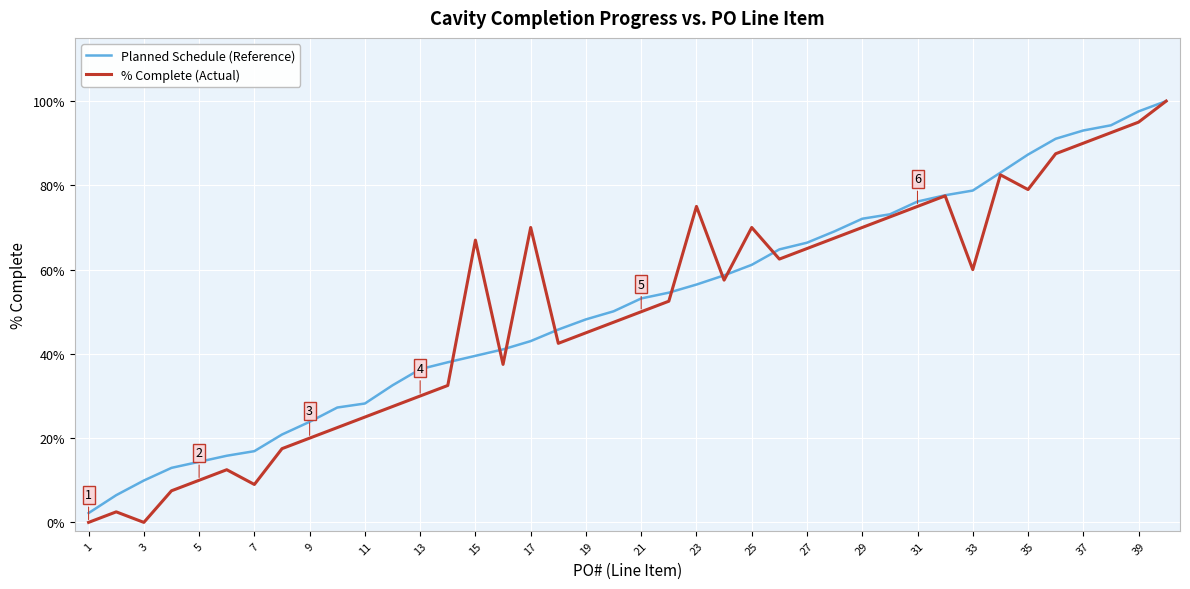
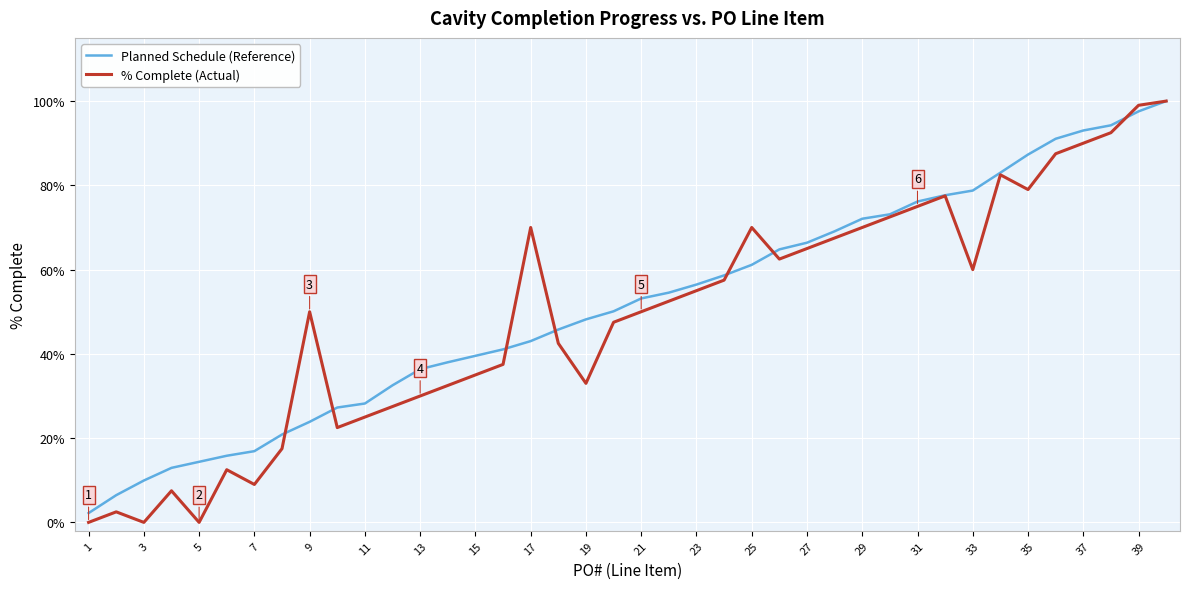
  {
    "Planned Schedule (Reference)": {
      "3": "10%",
      "5": "14%",
      "7": "17%",
      "9": "24%",
      "11": "28%",
      "15": "40%",
      "17": "43%",
      "19": "48%",
      "23": "56%",
      "25": "61%",
      "27": "66%",
      "29": "72%",
      "33": "79%",
      "35": "87%",
      "37": "93%",
      "39": "98%"
    },
    "% Complete (Actual)": {
      "1": "0%",
      "3": "0%",
-     "5": "10%",
+     "5": "0%",
      "7": "9%",
-     "9": "20%",
+     "9": "50%",
      "11": "25%",
      "13": "30%",
-     "15": "67%",
+     "15": "35%",
      "17": "70%",
-     "19": "45%",
+     "19": "33%",
      "21": "50%",
-     "23": "75%",
+     "23": "55%",
      "25": "70%",
      "27": "65%",
      "29": "70%",
      "31": "75%",
      "33": "60%",
      "35": "79%",
      "37": "90%",
-     "39": "95%"
+     "39": "99%"
    }
  }
